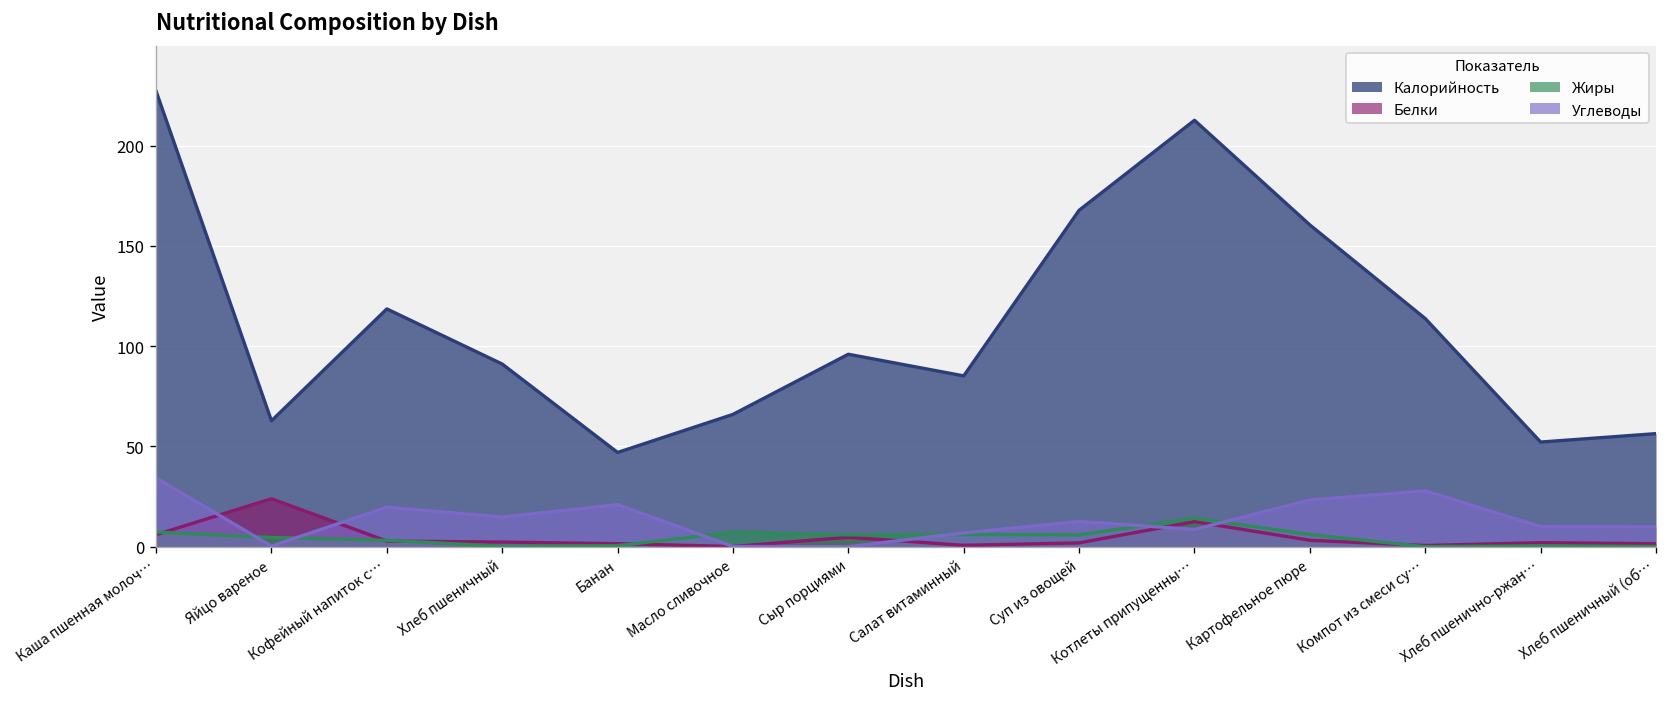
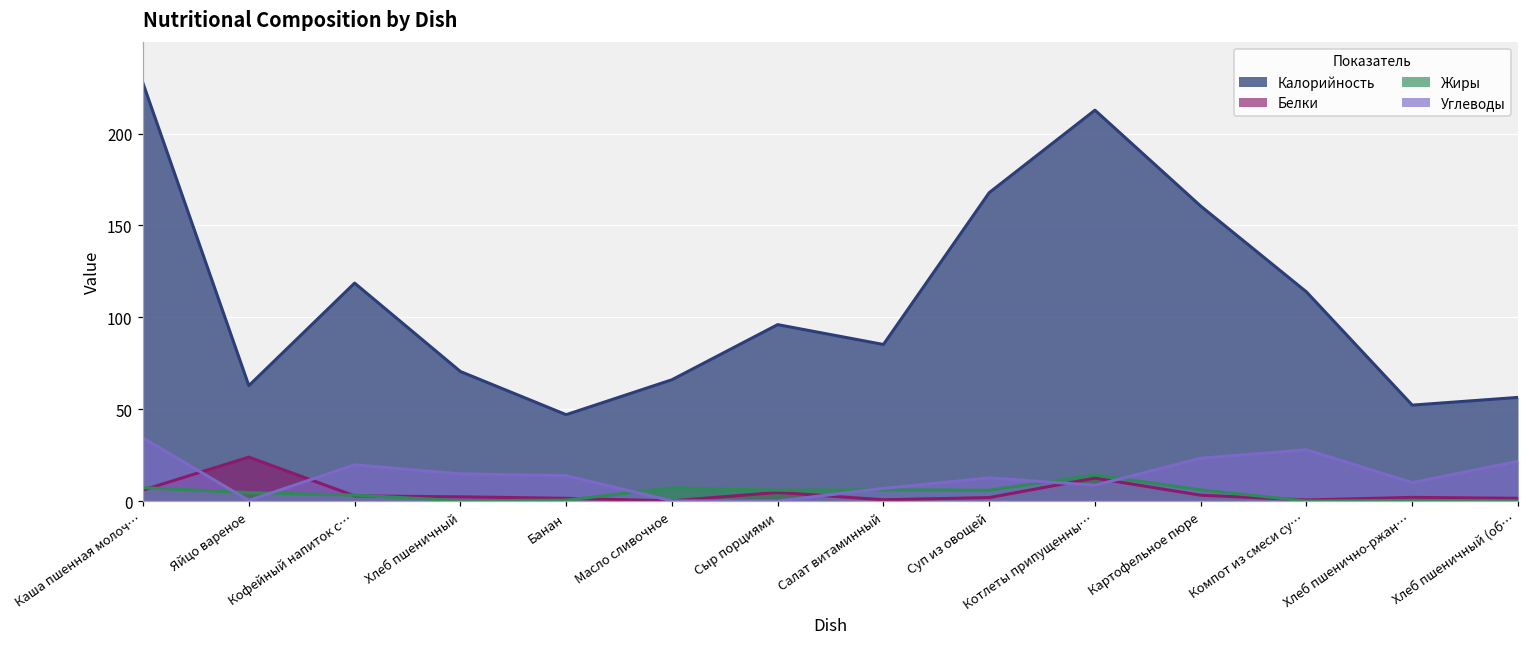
  {
    "Калорийность": {
      "Каша пшенная молоч…": 227,
      "Яйцо вареное": 63,
      "Кофейный напиток с…": 119,
-     "Хлеб пшеничный": 91,
+     "Хлеб пшеничный": 71,
      "Банан": 47,
      "Масло сливочное": 66,
      "Сыр порциями": 96,
      "Салат витаминный": 85,
      "Суп из овощей": 168,
      "Котлеты припущенны…": 213,
      "Картофельное пюре": 161,
      "Компот из смеси су…": 114,
      "Хлеб пшенично-ржан…": 52,
      "Хлеб пшеничный (об…": 56
    },
    "Белки": {
      "Яйцо вареное": 24,
      "Хлеб пшеничный": 2,
      "Салат витаминный": 1,
      "Суп из овощей": 2,
      "Котлеты припущенны…": 13,
      "Картофельное пюре": 3,
      "Хлеб пшенично-ржан…": 2
    },
    "Жиры": {
      "Яйцо вареное": 5,
      "Хлеб пшеничный": 0,
      "Масло сливочное": 7,
      "Суп из овощей": 6,
      "Котлеты припущенны…": 14,
      "Картофельное пюре": 6,
      "Хлеб пшенично-ржан…": 0
    },
    "Углеводы": {
      "Каша пшенная молоч…": 34,
      "Яйцо вареное": 0,
      "Кофейный напиток с…": 20,
      "Хлеб пшеничный": 15,
-     "Банан": 21,
+     "Банан": 14,
      "Сыр порциями": 0,
      "Суп из овощей": 13,
      "Котлеты припущенны…": 9,
      "Картофельное пюре": 23,
      "Компот из смеси су…": 28,
      "Хлеб пшенично-ржан…": 10,
-     "Хлеб пшеничный (об…": 10
+     "Хлеб пшеничный (об…": 22
    }
  }
